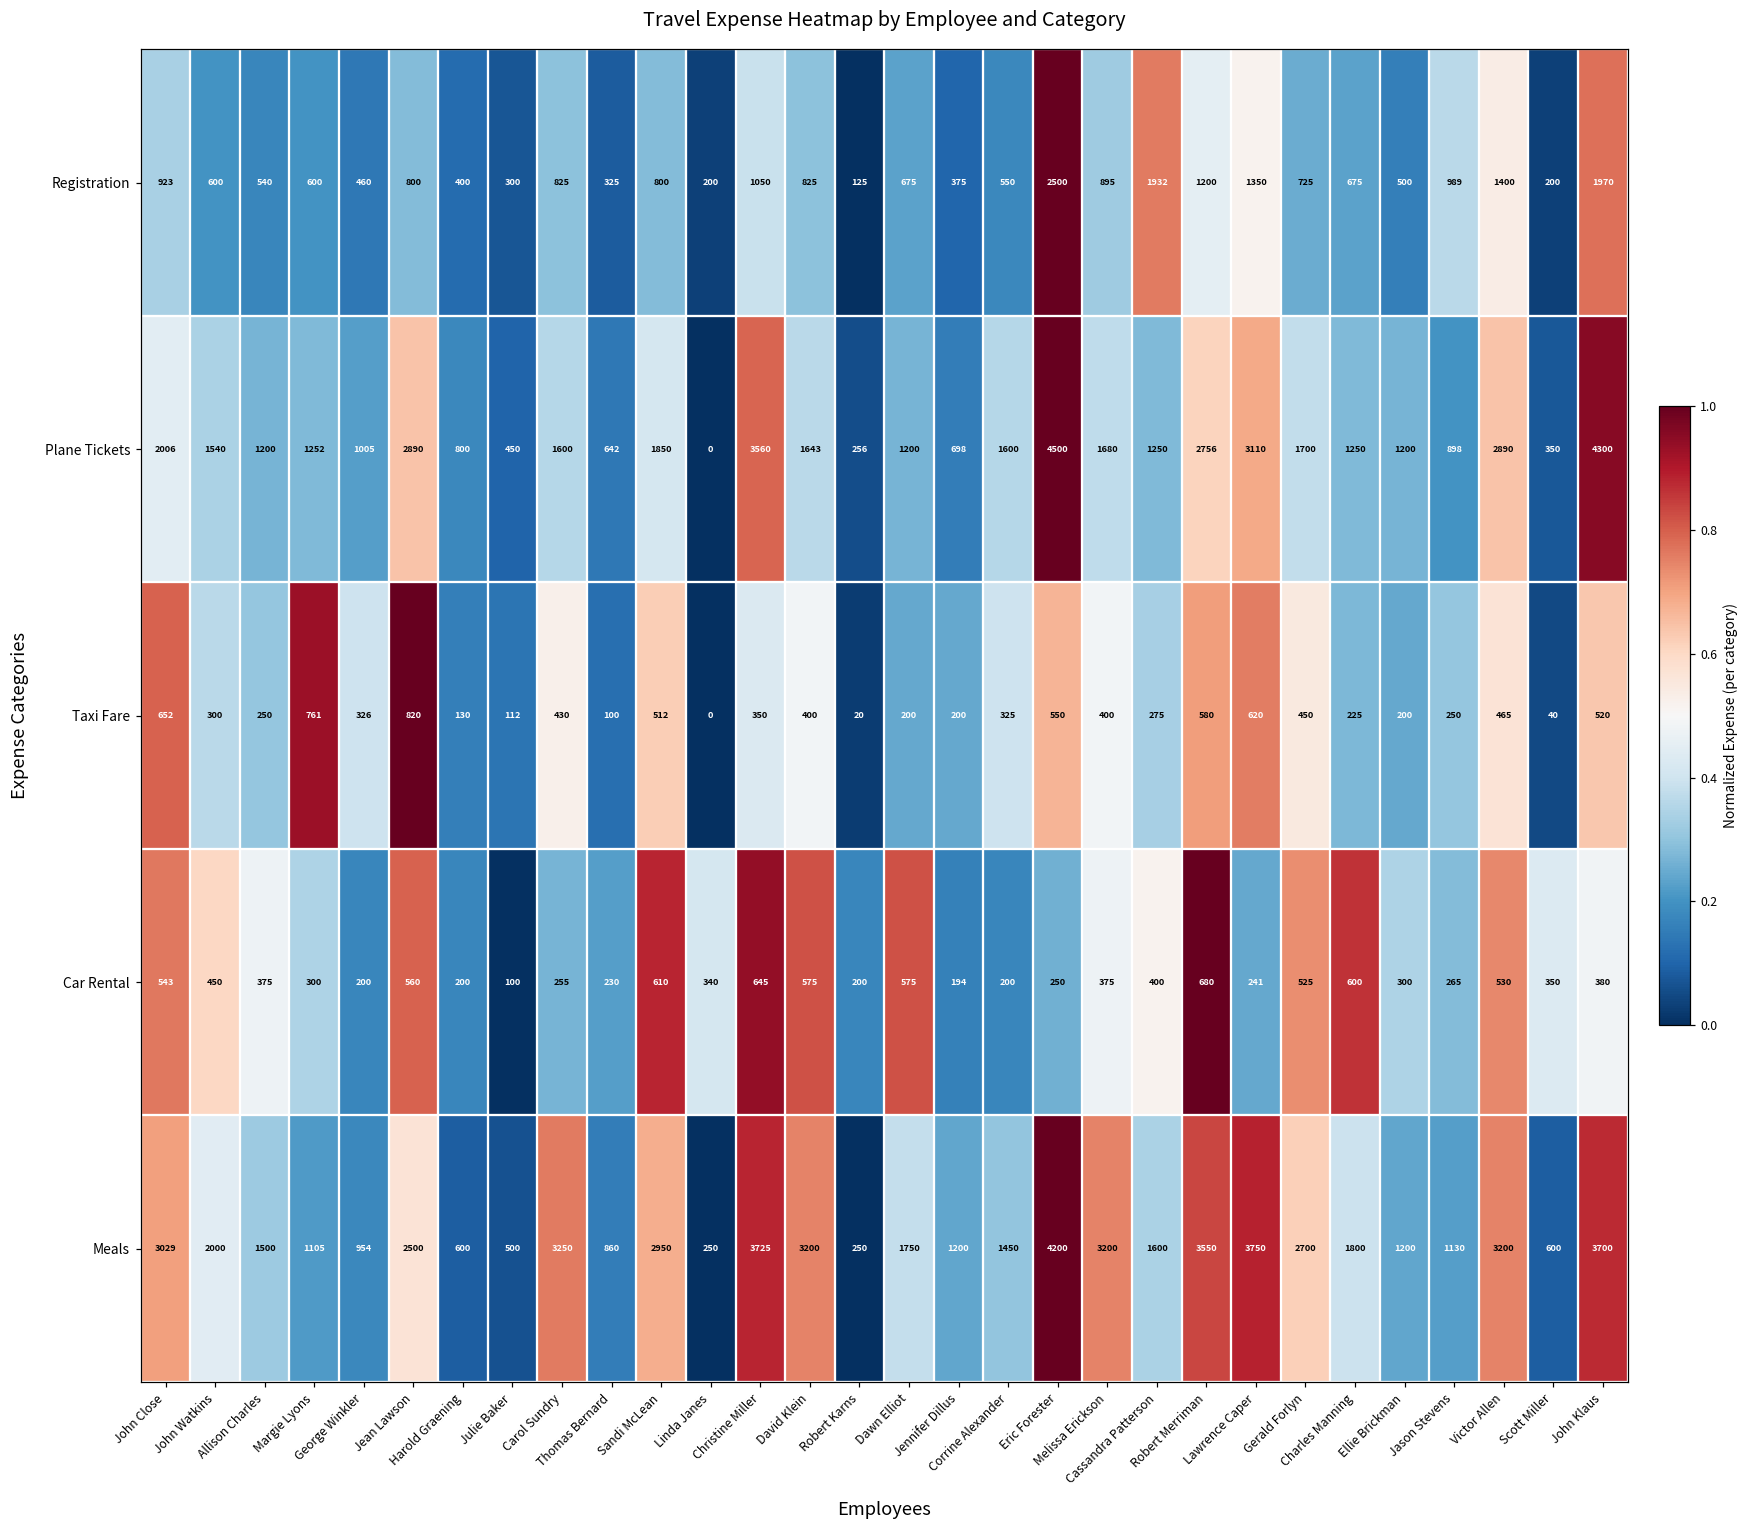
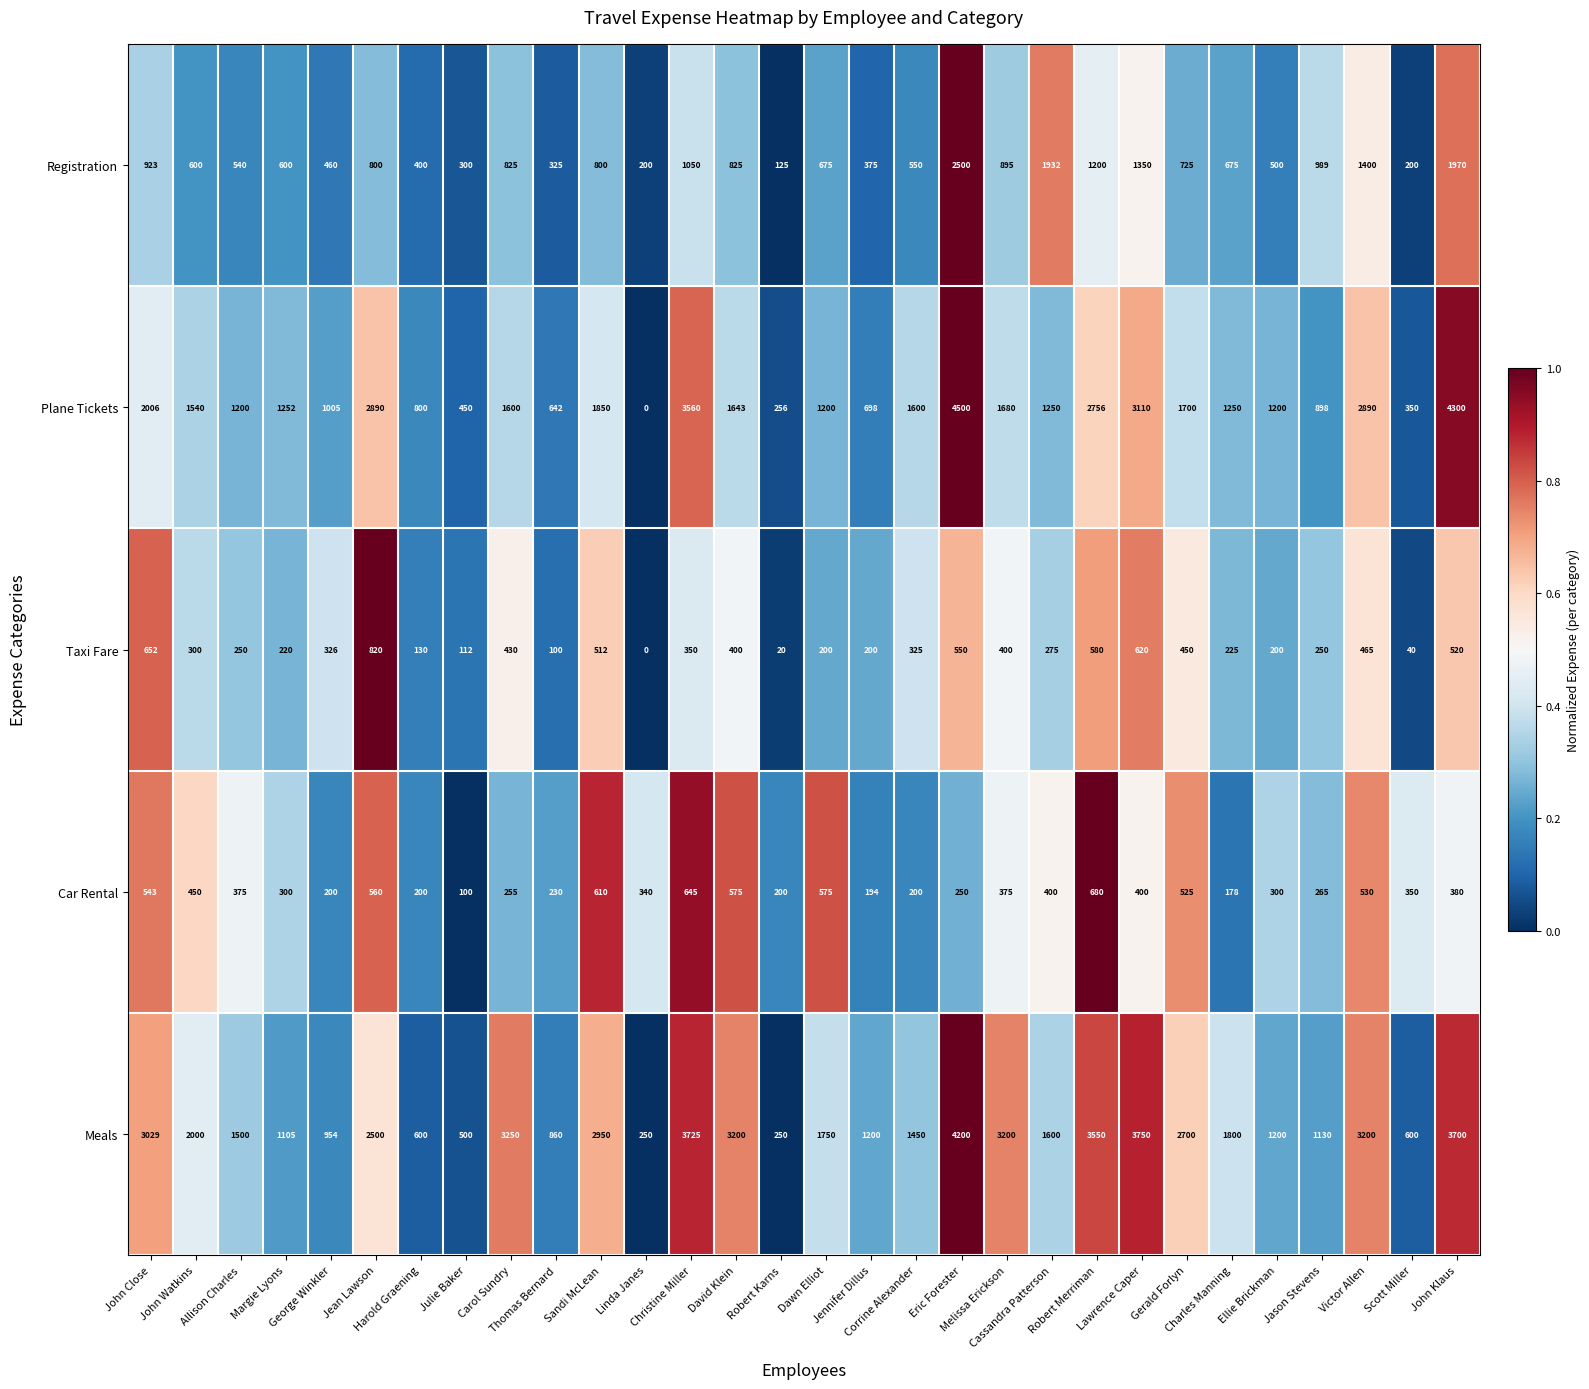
  {
    "Registration": {
      "John Close": 923,
      "John Watkins": 600,
      "Allison Charles": 540,
      "Margie Lyons": 600,
      "George Winkler": 460,
      "Jean Lawson": 800,
      "Harold Graening": 400,
      "Julie Baker": 300,
      "Carol Sundry": 825,
      "Thomas Bernard": 325,
      "Sandi McLean": 800,
      "Linda Janes": 200,
      "Christine Miller": 1050,
      "David Klein": 825,
      "Robert Karns": 125,
      "Dawn Elliot": 675,
      "Jennifer Dillus": 375,
      "Corrine Alexander": 550,
      "Eric Forester": 2500,
      "Melissa Erickson": 895,
      "Cassandra Patterson": 1932,
      "Robert Merriman": 1200,
      "Lawrence Caper": 1350,
      "Gerald Forlyn": 725,
      "Charles Manning": 675,
      "Ellie Brickman": 500,
      "Jason Stevens": 989,
      "Victor Allen": 1400,
      "Scott Miller": 200,
      "John Klaus": 1970
    },
    "Plane Tickets": {
      "John Close": 2006,
      "John Watkins": 1540,
      "Allison Charles": 1200,
      "Margie Lyons": 1252,
      "George Winkler": 1005,
      "Jean Lawson": 2890,
      "Harold Graening": 800,
      "Julie Baker": 450,
      "Carol Sundry": 1600,
      "Thomas Bernard": 642,
      "Sandi McLean": 1850,
      "Linda Janes": 0,
      "Christine Miller": 3560,
      "David Klein": 1643,
      "Robert Karns": 256,
      "Dawn Elliot": 1200,
      "Jennifer Dillus": 698,
      "Corrine Alexander": 1600,
      "Eric Forester": 4500,
      "Melissa Erickson": 1680,
      "Cassandra Patterson": 1250,
      "Robert Merriman": 2756,
      "Lawrence Caper": 3110,
      "Gerald Forlyn": 1700,
      "Charles Manning": 1250,
      "Ellie Brickman": 1200,
      "Jason Stevens": 898,
      "Victor Allen": 2890,
      "Scott Miller": 350,
      "John Klaus": 4300
    },
    "Taxi Fare": {
      "John Close": 652,
      "John Watkins": 300,
      "Allison Charles": 250,
-     "Margie Lyons": 761,
+     "Margie Lyons": 220,
      "George Winkler": 326,
      "Jean Lawson": 820,
      "Harold Graening": 130,
      "Julie Baker": 112,
      "Carol Sundry": 430,
      "Thomas Bernard": 100,
      "Sandi McLean": 512,
      "Linda Janes": 0,
      "Christine Miller": 350,
      "David Klein": 400,
      "Robert Karns": 20,
      "Dawn Elliot": 200,
      "Jennifer Dillus": 200,
      "Corrine Alexander": 325,
      "Eric Forester": 550,
      "Melissa Erickson": 400,
      "Cassandra Patterson": 275,
      "Robert Merriman": 580,
      "Lawrence Caper": 620,
      "Gerald Forlyn": 450,
      "Charles Manning": 225,
      "Ellie Brickman": 200,
      "Jason Stevens": 250,
      "Victor Allen": 465,
      "Scott Miller": 40,
      "John Klaus": 520
    },
    "Car Rental": {
      "John Close": 543,
      "John Watkins": 450,
      "Allison Charles": 375,
      "Margie Lyons": 300,
      "George Winkler": 200,
      "Jean Lawson": 560,
      "Harold Graening": 200,
      "Julie Baker": 100,
      "Carol Sundry": 255,
      "Thomas Bernard": 230,
      "Sandi McLean": 610,
      "Linda Janes": 340,
      "Christine Miller": 645,
      "David Klein": 575,
      "Robert Karns": 200,
      "Dawn Elliot": 575,
      "Jennifer Dillus": 194,
      "Corrine Alexander": 200,
      "Eric Forester": 250,
      "Melissa Erickson": 375,
      "Cassandra Patterson": 400,
      "Robert Merriman": 680,
-     "Lawrence Caper": 241,
+     "Lawrence Caper": 400,
      "Gerald Forlyn": 525,
-     "Charles Manning": 600,
+     "Charles Manning": 178,
      "Ellie Brickman": 300,
      "Jason Stevens": 265,
      "Victor Allen": 530,
      "Scott Miller": 350,
      "John Klaus": 380
    },
    "Meals": {
      "John Close": 3029,
      "John Watkins": 2000,
      "Allison Charles": 1500,
      "Margie Lyons": 1105,
      "George Winkler": 954,
      "Jean Lawson": 2500,
      "Harold Graening": 600,
      "Julie Baker": 500,
      "Carol Sundry": 3250,
      "Thomas Bernard": 860,
      "Sandi McLean": 2950,
      "Linda Janes": 250,
      "Christine Miller": 3725,
      "David Klein": 3200,
      "Robert Karns": 250,
      "Dawn Elliot": 1750,
      "Jennifer Dillus": 1200,
      "Corrine Alexander": 1450,
      "Eric Forester": 4200,
      "Melissa Erickson": 3200,
      "Cassandra Patterson": 1600,
      "Robert Merriman": 3550,
      "Lawrence Caper": 3750,
      "Gerald Forlyn": 2700,
      "Charles Manning": 1800,
      "Ellie Brickman": 1200,
      "Jason Stevens": 1130,
      "Victor Allen": 3200,
      "Scott Miller": 600,
      "John Klaus": 3700
    }
  }
